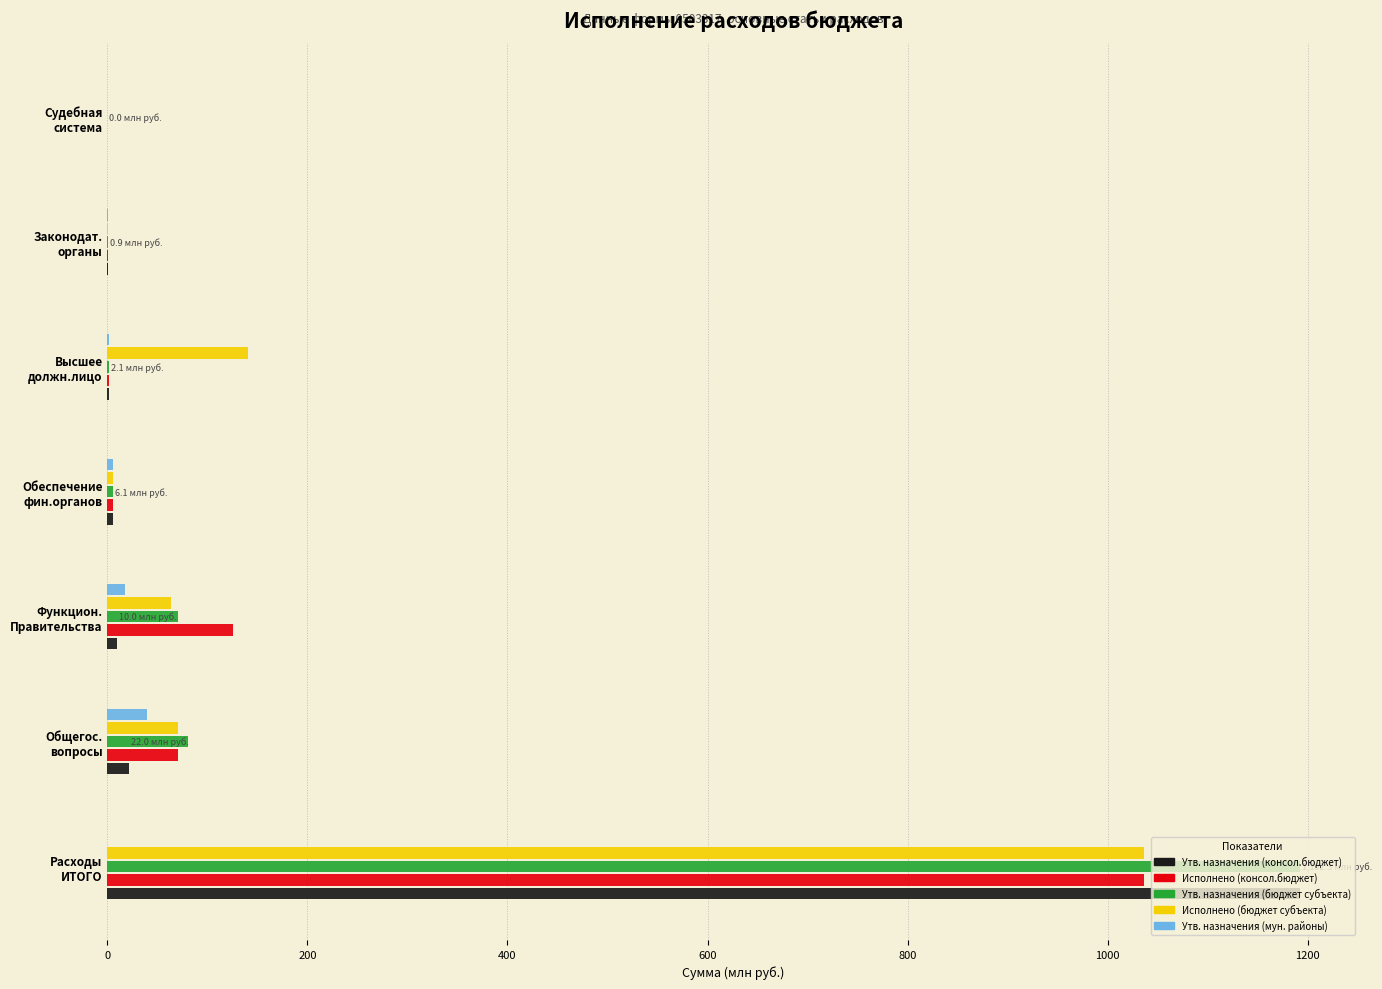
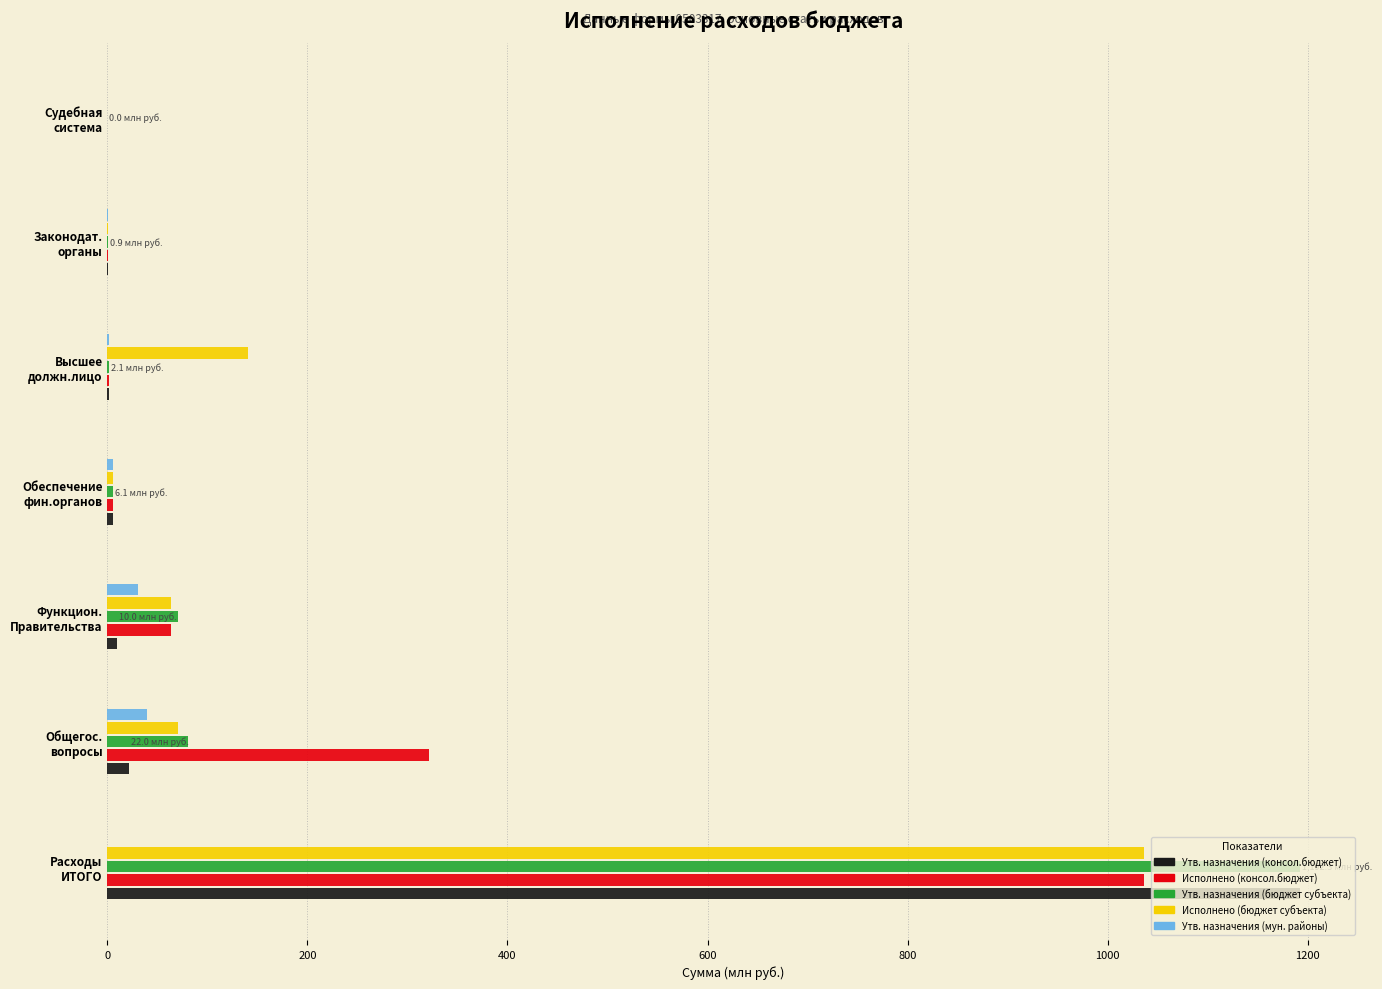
  {
    "Утв. назначения (консол.бюджет)": {
      "Функцион. Правительства": 10.0,
      "Общегос. вопросы": 22.0
    },
    "Исполнено (консол.бюджет)": {
      "Обеспечение фин.органов": 5,
-     "Функцион. Правительства": 125,
-     "Общегос. вопросы": 71,
+     "Функцион. Правительства": 63,
+     "Общегос. вопросы": 321,
      "Расходы ИТОГО": 1037
    },
    "Утв. назначения (бюджет субъекта)": {
      "Судебная система": 0.0,
      "Законодат. органы": 0.9,
      "Высшее должн.лицо": 2.1,
      "Обеспечение фин.органов": 6.1
    },
    "Исполнено (бюджет субъекта)": {
      "Высшее должн.лицо": 140,
      "Обеспечение фин.органов": 5,
      "Функцион. Правительства": 63,
      "Общегос. вопросы": 71,
      "Расходы ИТОГО": 1037
    },
    "Утв. назначения (мун. районы)": {
-     "Функцион. Правительства": 18,
+     "Функцион. Правительства": 30,
      "Общегос. вопросы": 40,
      "Расходы ИТОГО": 0
    }
  }
